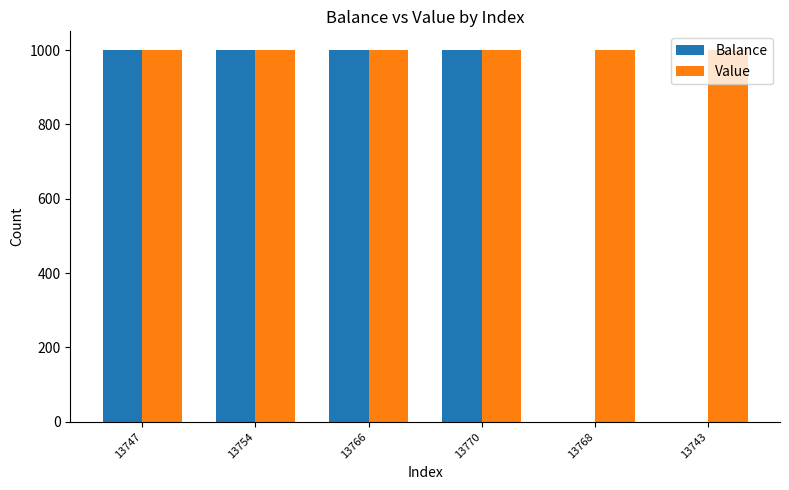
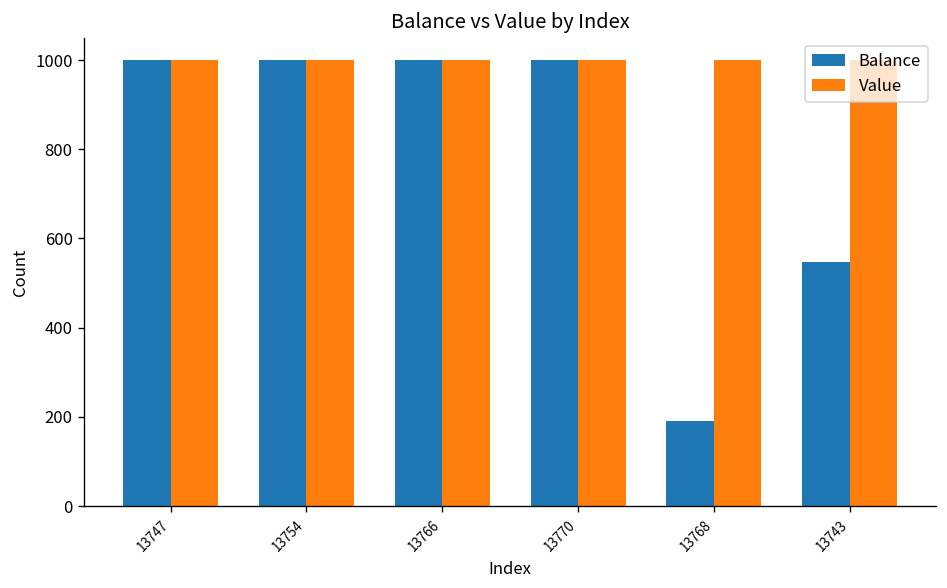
  {
    "Balance": {
      "13747": 1000,
      "13754": 1000,
      "13766": 1000,
      "13770": 1000,
-     "13768": 0,
-     "13743": 0
+     "13768": 190,
+     "13743": 550
    },
    "Value": {
      "13747": 1000,
      "13754": 1000,
      "13766": 1000,
      "13770": 1000,
      "13768": 1000
    }
  }
